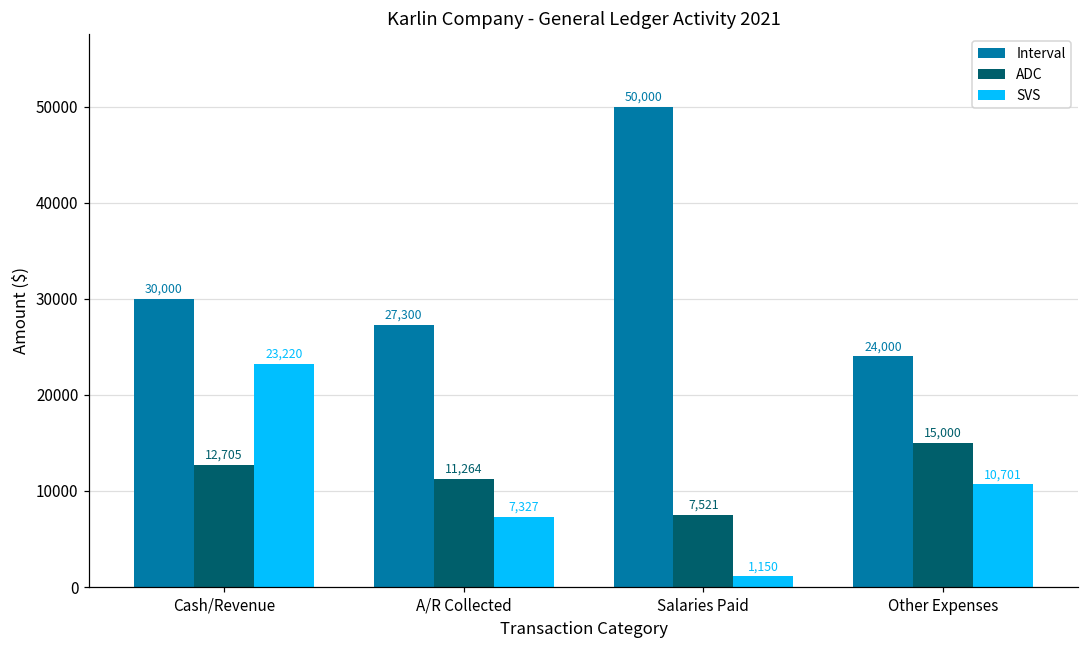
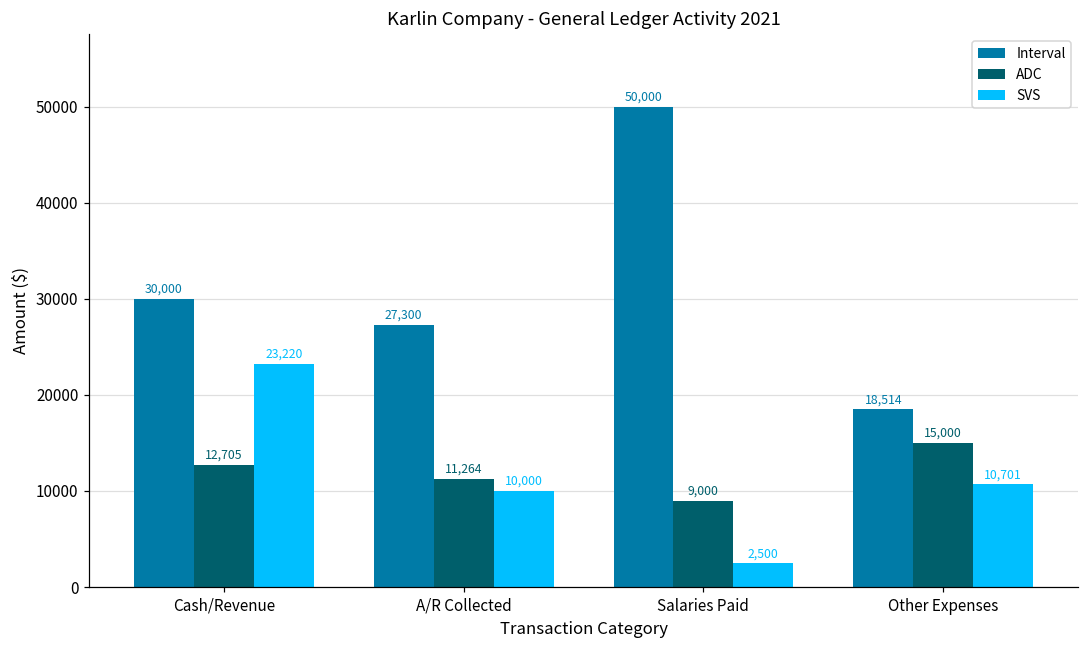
  {
    "Interval": {
      "Cash/Revenue": "30,000",
      "A/R Collected": "27,300",
      "Salaries Paid": "50,000",
-     "Other Expenses": "24,000"
+     "Other Expenses": "18,514"
    },
    "ADC": {
      "Cash/Revenue": "12,705",
      "A/R Collected": "11,264",
-     "Salaries Paid": "7,521",
+     "Salaries Paid": "9,000",
      "Other Expenses": "15,000"
    },
    "SVS": {
      "Cash/Revenue": "23,220",
-     "A/R Collected": "7,327",
-     "Salaries Paid": "1,150",
+     "A/R Collected": "10,000",
+     "Salaries Paid": "2,500",
      "Other Expenses": "10,701"
    }
  }
